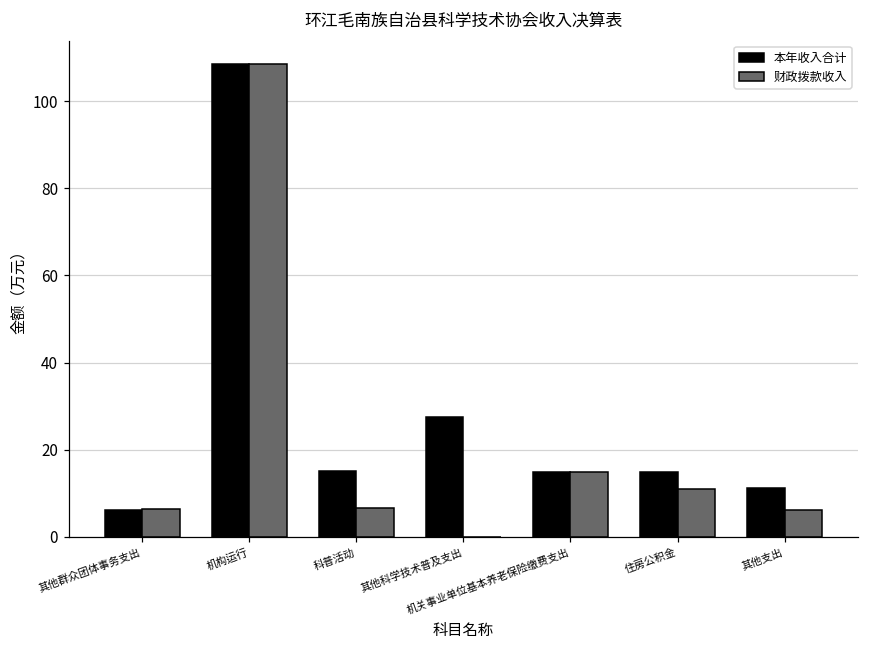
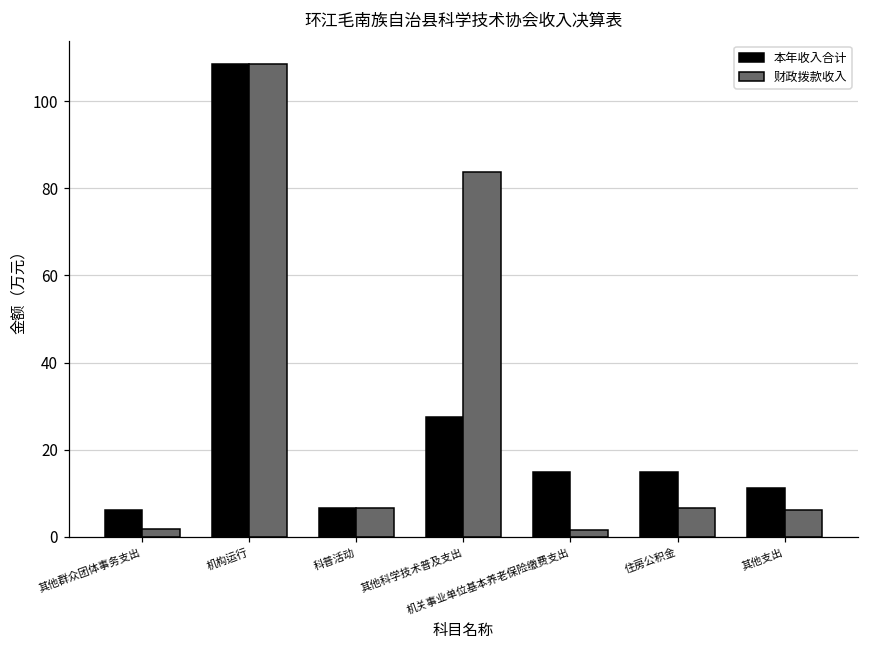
  {
    "本年收入合计": {
      "其他群众团体事务支出": 6,
      "机构运行": 109,
-     "科普活动": 15,
+     "科普活动": 7,
      "其他科学技术普及支出": 27,
      "机关事业单位基本养老保险缴费支出": 15,
      "住房公积金": 15,
      "其他支出": 11
    },
    "财政拨款收入": {
-     "其他群众团体事务支出": 6,
+     "其他群众团体事务支出": 2,
      "机构运行": 109,
      "科普活动": 7,
-     "其他科学技术普及支出": 0,
-     "机关事业单位基本养老保险缴费支出": 15,
-     "住房公积金": 11,
+     "其他科学技术普及支出": 84,
+     "机关事业单位基本养老保险缴费支出": 2,
+     "住房公积金": 7,
      "其他支出": 6
    }
  }
